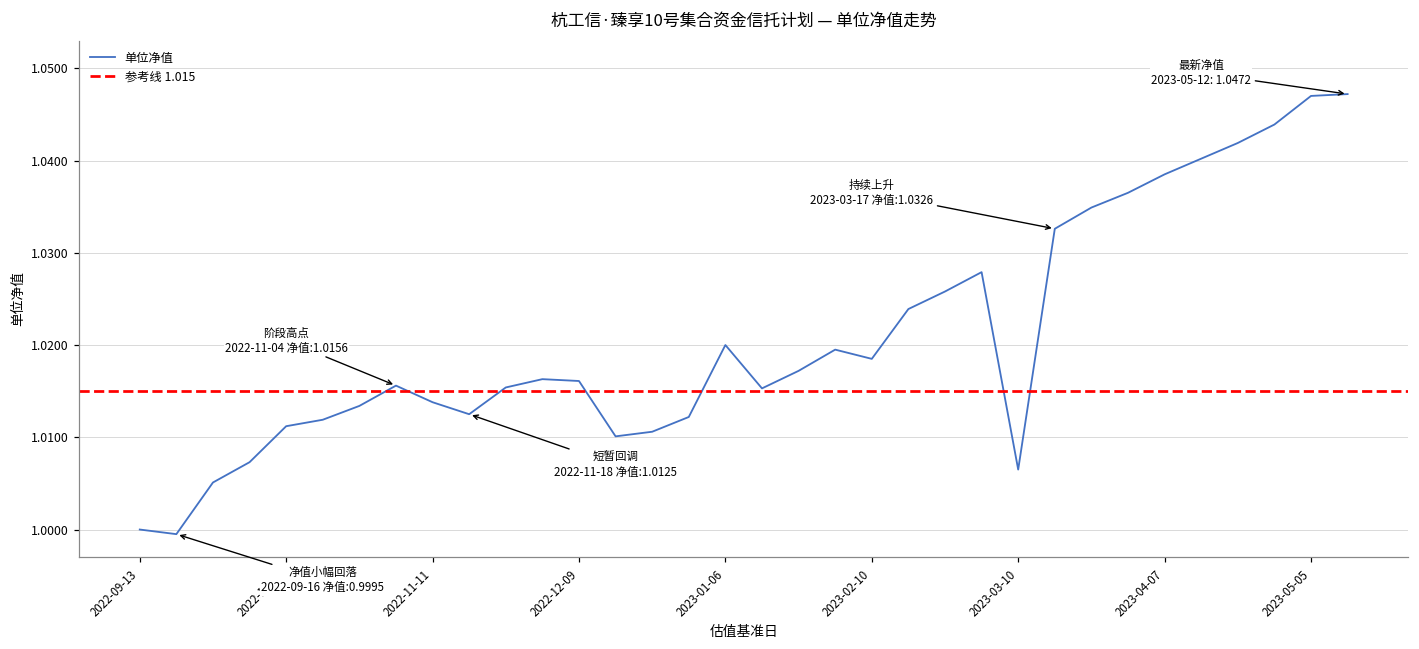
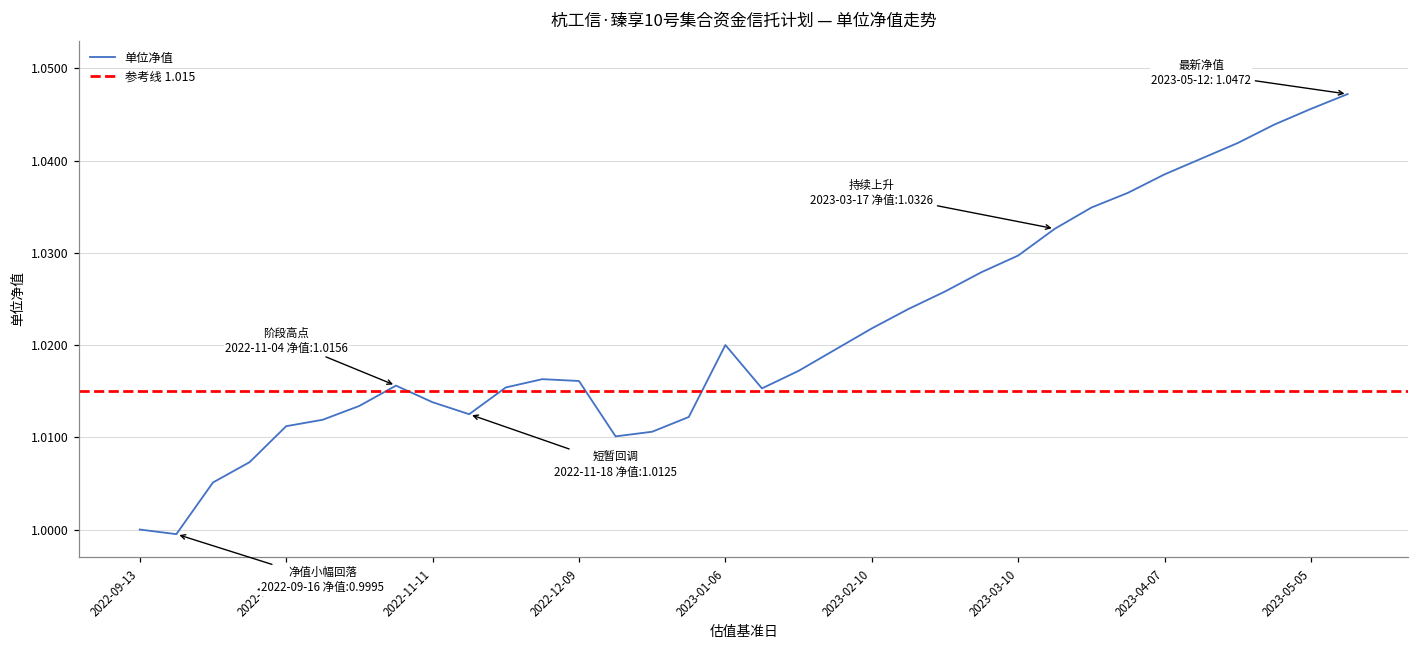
  {
    "2022-09-13": 1.000,
    "2022-10-14": 1.011,
    "2022-11-11": 1.014,
    "2022-12-09": 1.016,
    "2023-01-06": 1.020,
-   "2023-02-10": 1.019,
-   "2023-03-10": 1.007,
+   "2023-02-10": 1.022,
+   "2023-03-10": 1.030,
    "2023-04-07": 1.039,
-   "2023-05-05": 1.047
+   "2023-05-05": 1.046
  }
